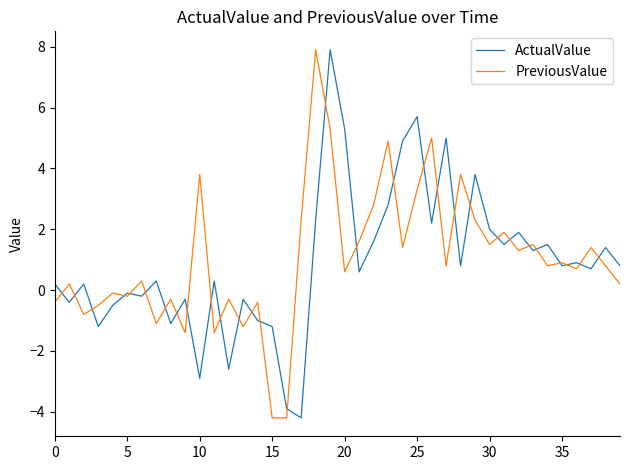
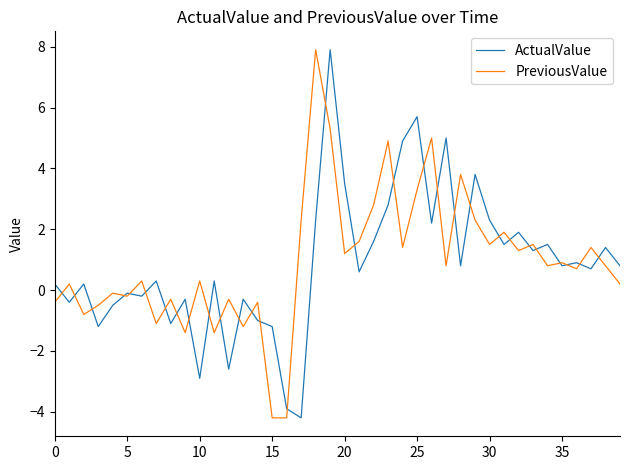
  {
    "ActualValue": {
      "0": 0.2,
      "5": -0.1,
      "10": -2.9,
      "15": -1.2,
-     "20": 5.3,
+     "20": 3.5,
      "25": 5.7,
-     "30": 2.0,
+     "30": 2.3,
      "35": 0.8
    },
    "PreviousValue": {
      "0": -0.4,
      "5": -0.2,
-     "10": 3.8,
+     "10": 0.3,
      "15": -4.2,
-     "20": 0.6,
+     "20": 1.2,
      "25": 3.3,
      "30": 1.5,
      "35": 0.9
    }
  }
